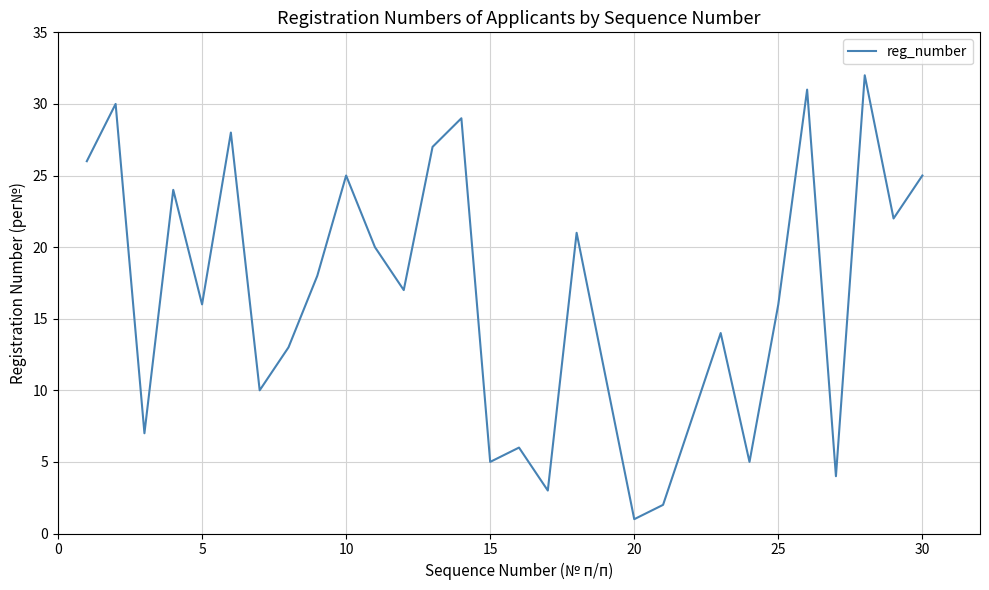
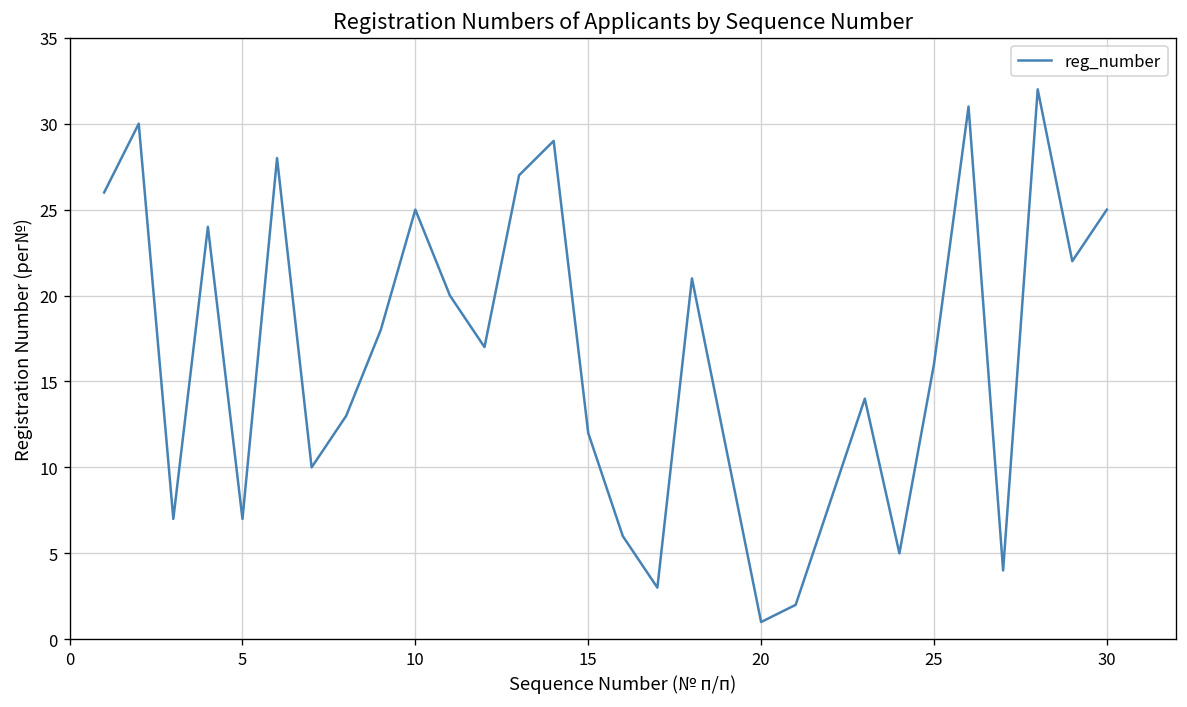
  {
-   "5": 16,
+   "5": 7,
    "10": 25,
-   "15": 5,
+   "15": 12,
    "20": 1,
    "25": 16,
    "30": 25
  }
